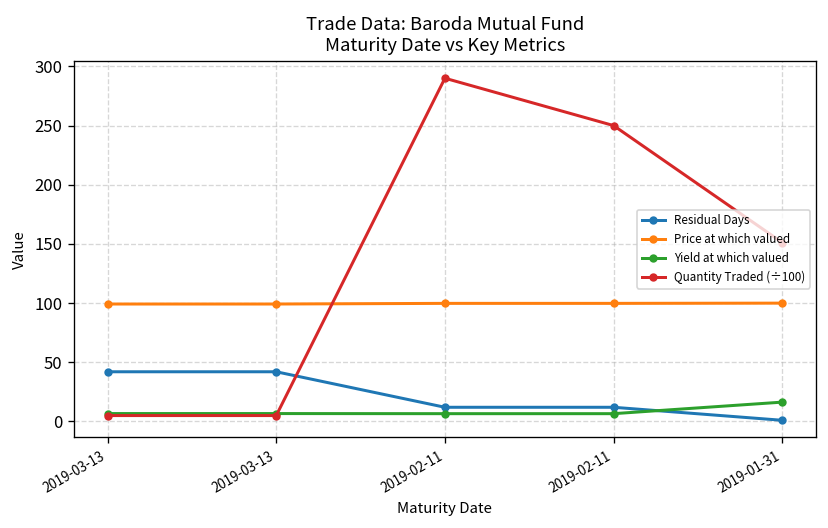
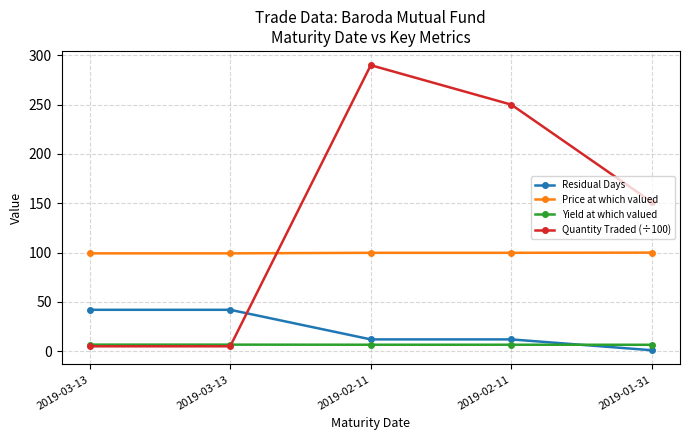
  {
    "Residual Days": {
      "2019-01-31": 0
    },
    "Price at which valued": {
      "2019-01-31": 100
    },
    "Yield at which valued": {
-     "2019-01-31": 20
+     "2019-01-31": 10
    }
  }
